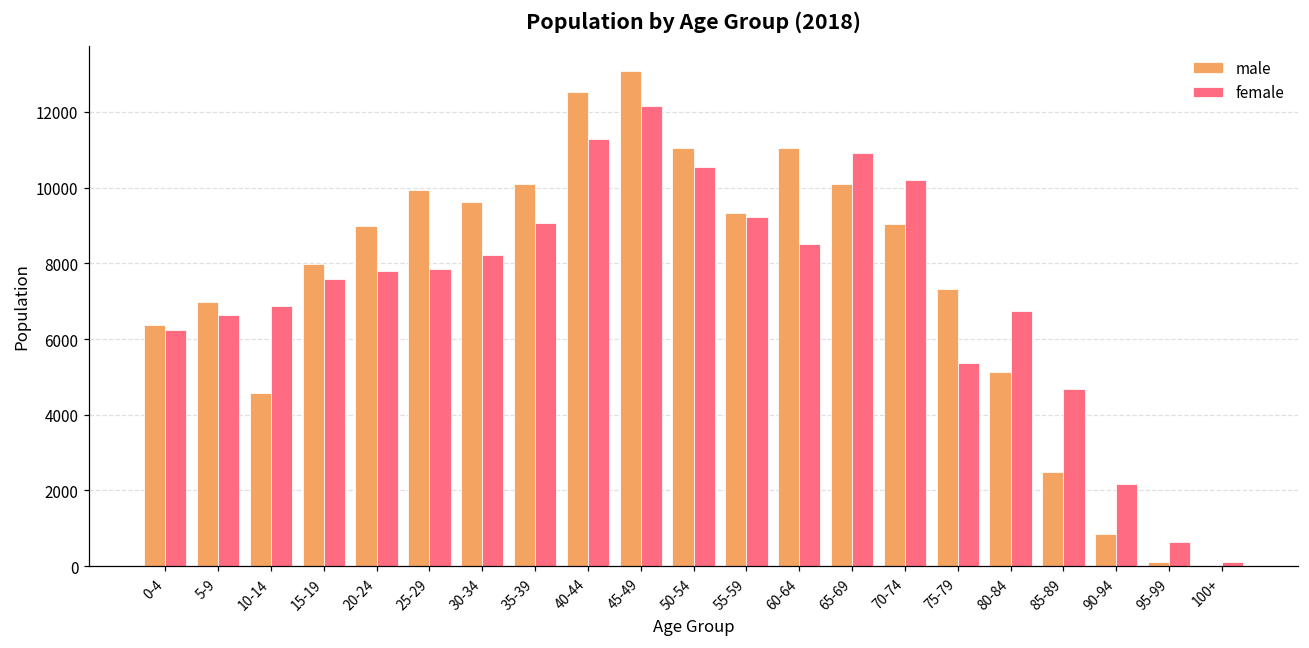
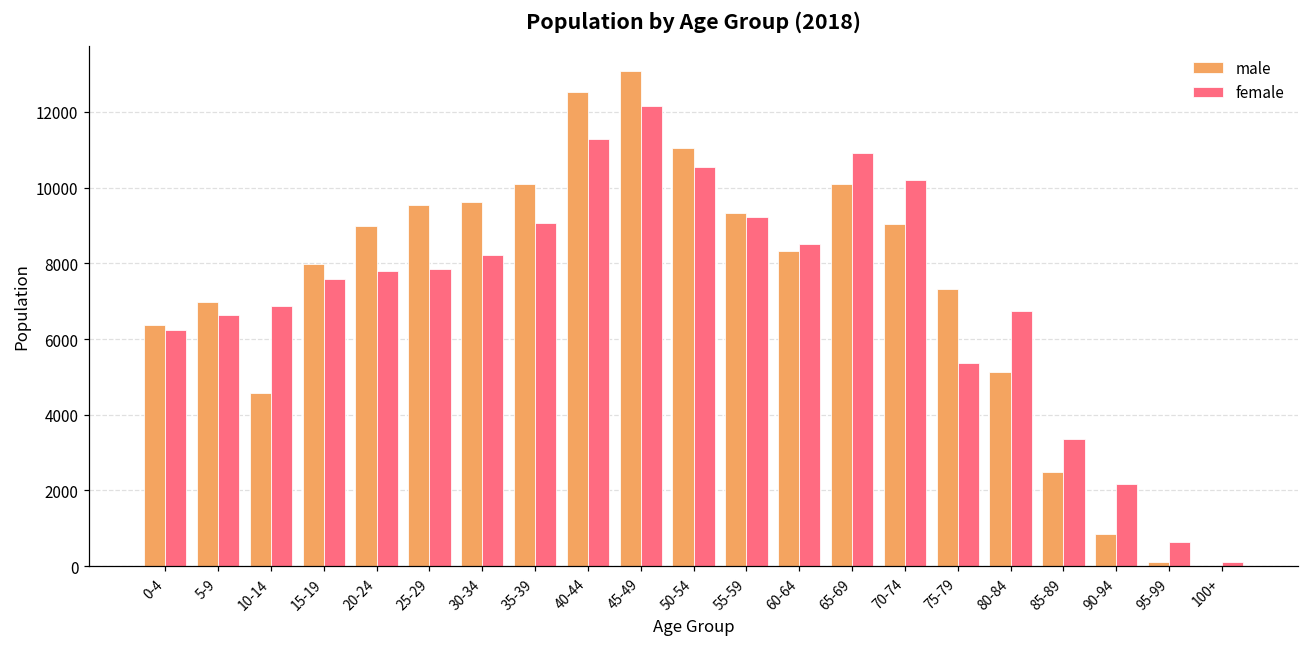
  {
    "male": {
      "0-4": 6400,
      "5-9": 7000,
      "10-14": 4600,
      "15-19": 8000,
      "20-24": 9000,
-     "25-29": 9900,
+     "25-29": 9500,
      "30-34": 9600,
      "35-39": 10100,
      "40-44": 12500,
      "45-49": 13100,
      "50-54": 11000,
      "55-59": 9300,
-     "60-64": 11000,
+     "60-64": 8300,
      "65-69": 10100,
      "70-74": 9000,
      "75-79": 7300,
      "80-84": 5100,
      "85-89": 2500,
      "90-94": 800,
      "95-99": 100
    },
    "female": {
      "0-4": 6200,
      "5-9": 6600,
      "10-14": 6900,
      "15-19": 7600,
      "20-24": 7800,
      "25-29": 7900,
      "30-34": 8200,
      "35-39": 9100,
      "40-44": 11300,
      "45-49": 12100,
      "50-54": 10500,
      "55-59": 9200,
      "60-64": 8500,
      "65-69": 10900,
      "70-74": 10200,
      "75-79": 5400,
      "80-84": 6700,
-     "85-89": 4700,
+     "85-89": 3400,
      "90-94": 2200,
      "95-99": 600,
      "100+": 100
    }
  }
